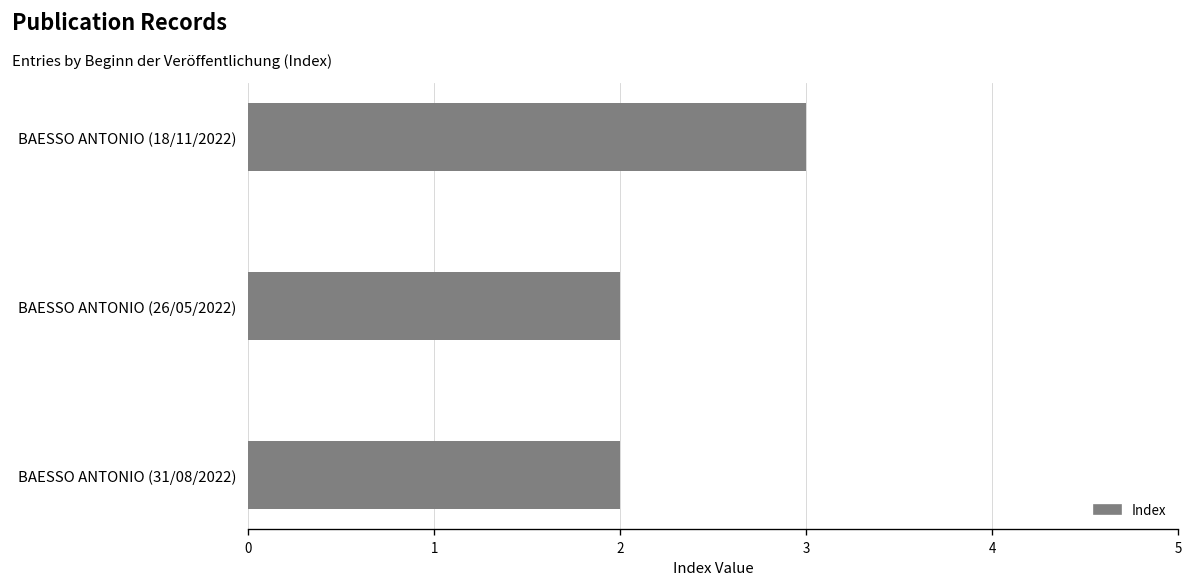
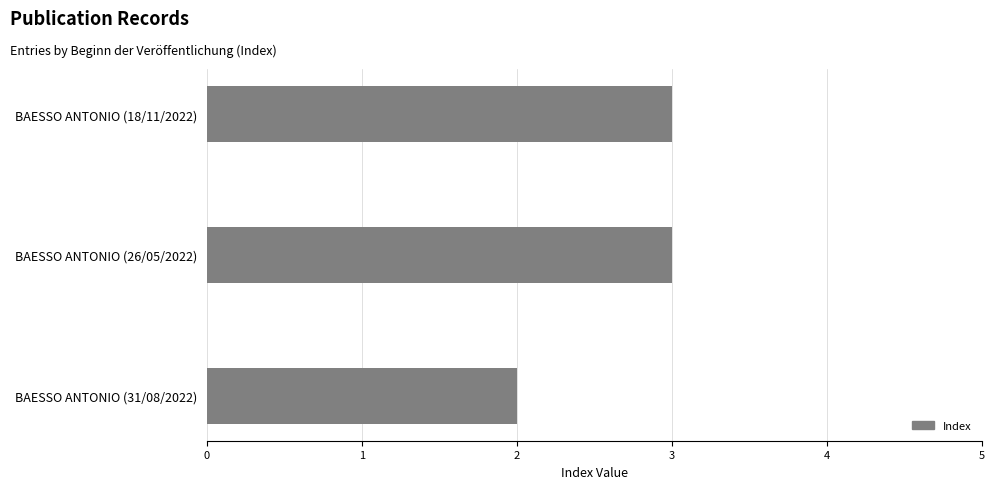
  {
    "BAESSO ANTONIO (18/11/2022)": 3,
-   "BAESSO ANTONIO (26/05/2022)": 2,
+   "BAESSO ANTONIO (26/05/2022)": 3,
    "BAESSO ANTONIO (31/08/2022)": 2
  }
